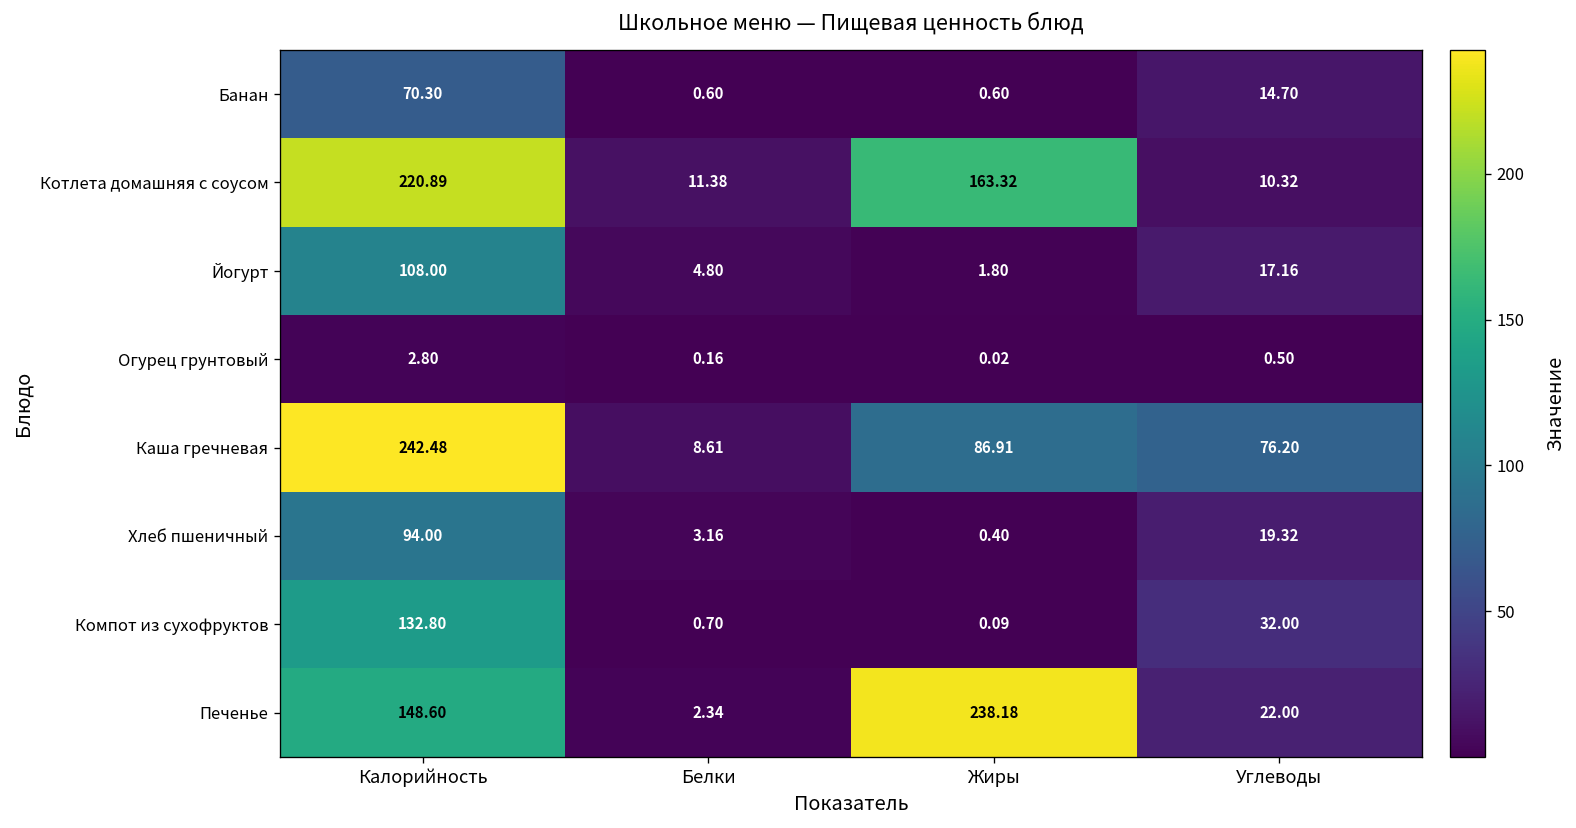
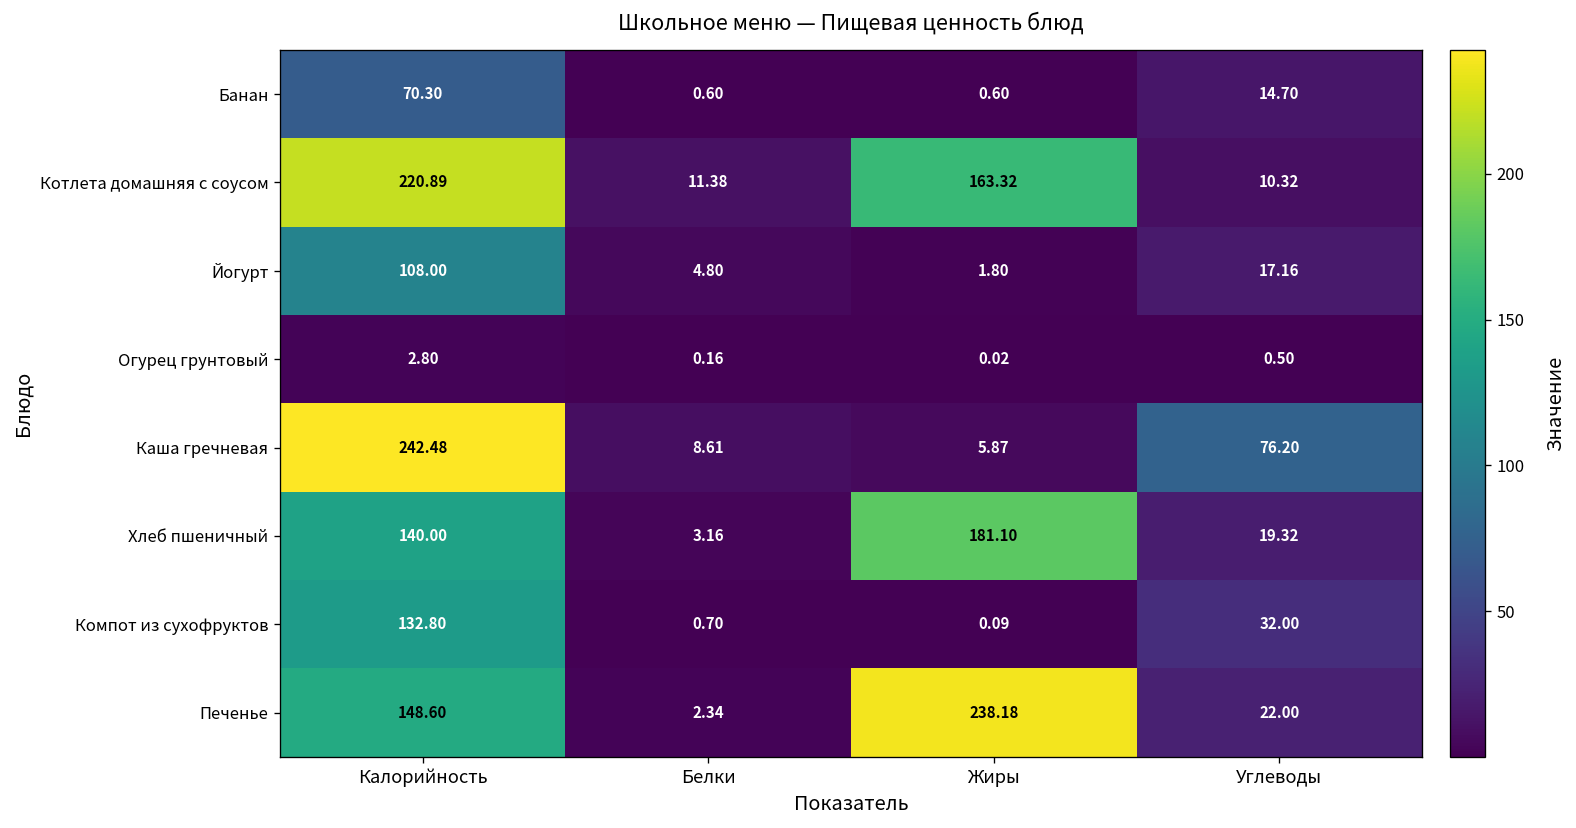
  {
    "Банан": {
      "Калорийность": 70.30,
      "Белки": 0.60,
      "Жиры": 0.60,
      "Углеводы": 14.70
    },
    "Котлета домашняя с соусом": {
      "Калорийность": 220.89,
      "Белки": 11.38,
      "Жиры": 163.32,
      "Углеводы": 10.32
    },
    "Йогурт": {
      "Калорийность": 108.00,
      "Белки": 4.80,
      "Жиры": 1.80,
      "Углеводы": 17.16
    },
    "Огурец грунтовый": {
      "Калорийность": 2.80,
      "Белки": 0.16,
      "Жиры": 0.02,
      "Углеводы": 0.50
    },
    "Каша гречневая": {
      "Калорийность": 242.48,
      "Белки": 8.61,
-     "Жиры": 86.91,
+     "Жиры": 5.87,
      "Углеводы": 76.20
    },
    "Хлеб пшеничный": {
-     "Калорийность": 94.00,
+     "Калорийность": 140.00,
      "Белки": 3.16,
-     "Жиры": 0.40,
+     "Жиры": 181.10,
      "Углеводы": 19.32
    },
    "Компот из сухофруктов": {
      "Калорийность": 132.80,
      "Белки": 0.70,
      "Жиры": 0.09,
      "Углеводы": 32.00
    },
    "Печенье": {
      "Калорийность": 148.60,
      "Белки": 2.34,
      "Жиры": 238.18,
      "Углеводы": 22.00
    }
  }
